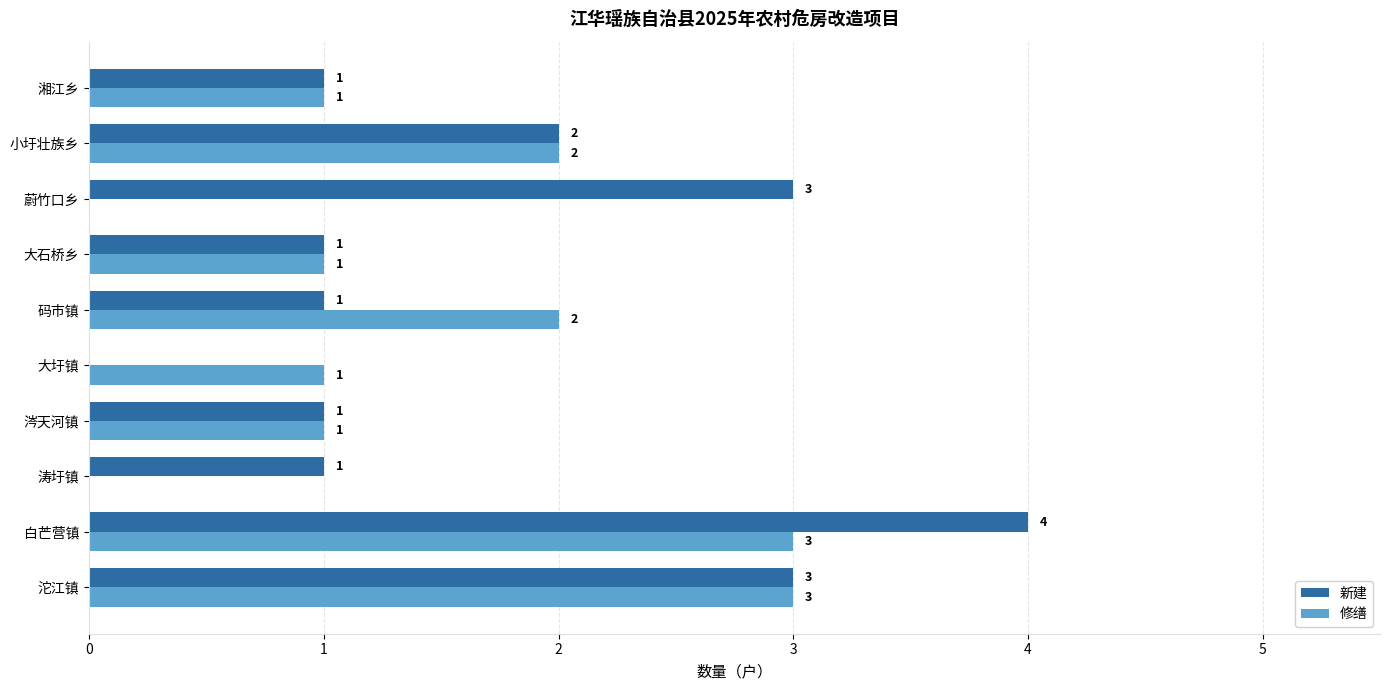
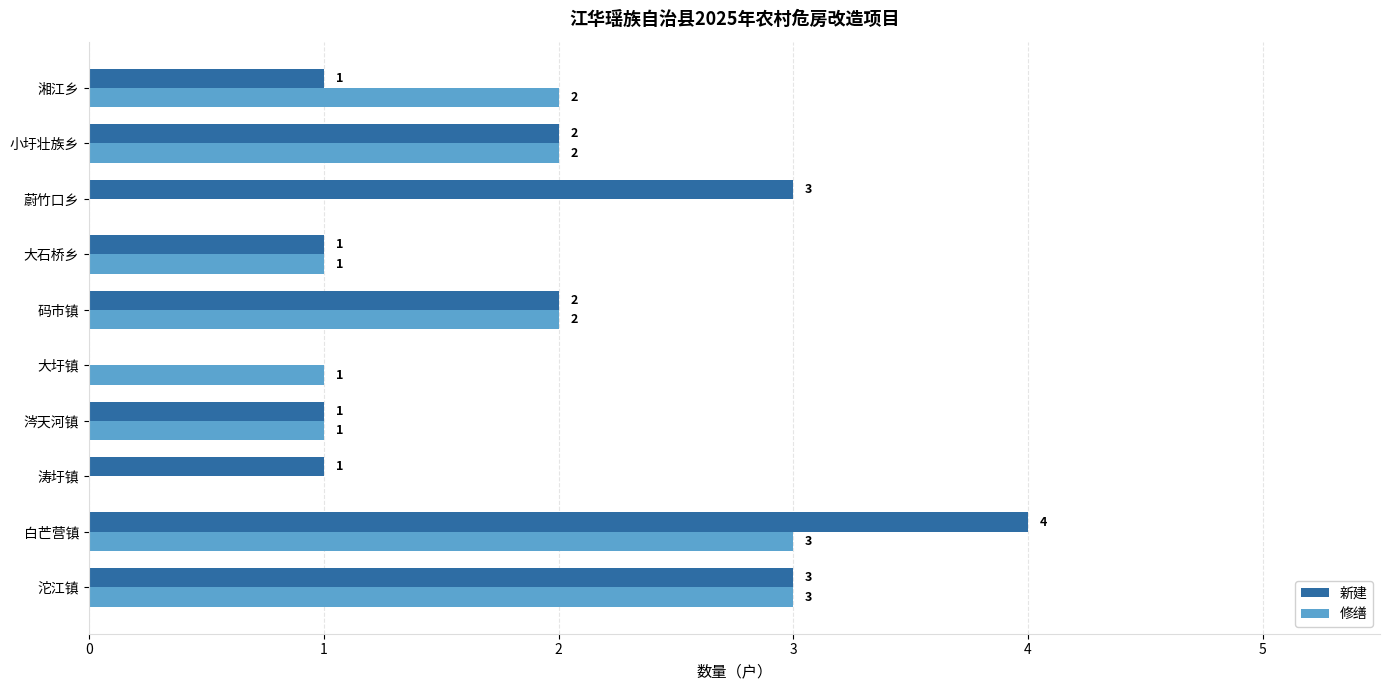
  {
    "新建": {
      "湘江乡": 1,
      "小圩壮族乡": 2,
      "蔚竹口乡": 3,
      "大石桥乡": 1,
-     "码市镇": 1,
+     "码市镇": 2,
      "涔天河镇": 1,
      "涛圩镇": 1,
      "白芒营镇": 4,
      "沱江镇": 3
    },
    "修缮": {
-     "湘江乡": 1,
+     "湘江乡": 2,
      "小圩壮族乡": 2,
      "大石桥乡": 1,
      "码市镇": 2,
      "大圩镇": 1,
      "涔天河镇": 1,
      "白芒营镇": 3,
      "沱江镇": 3
    }
  }
